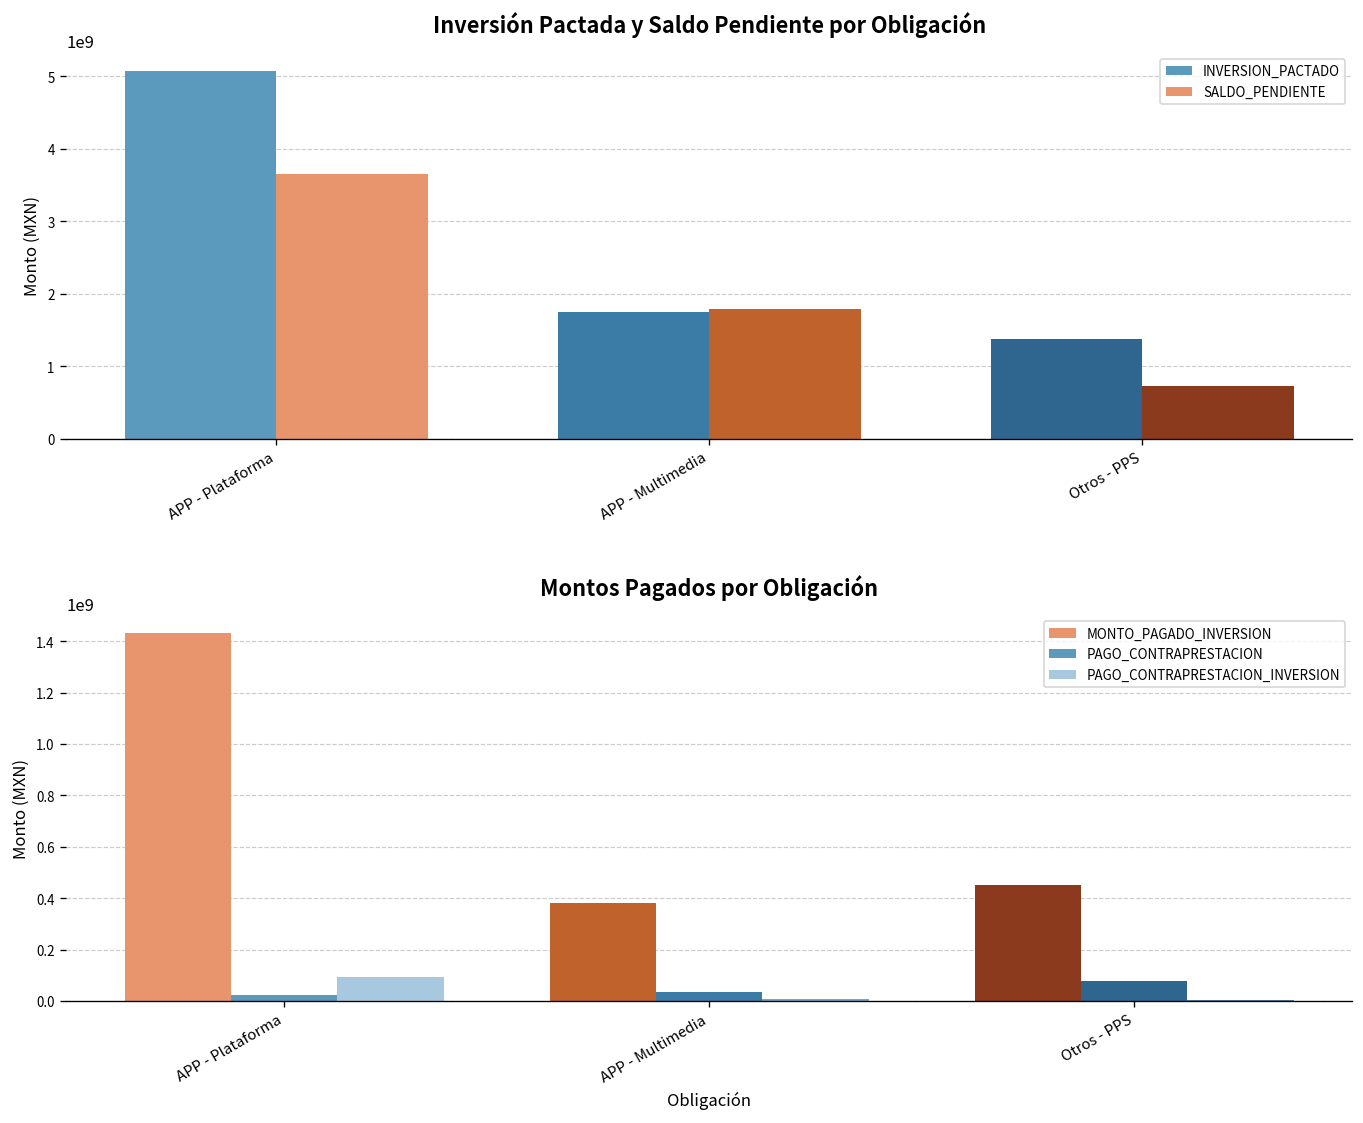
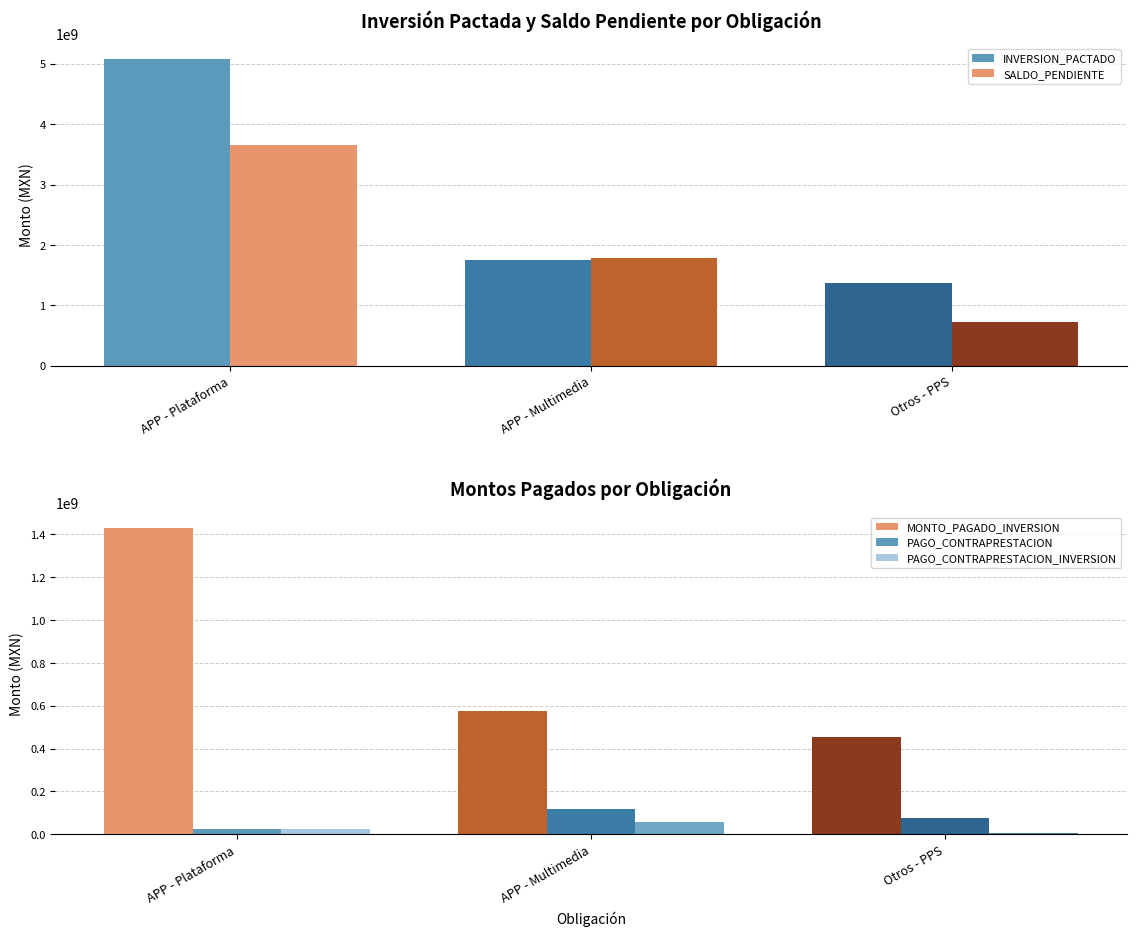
  {
    "Inversión Pactada y Saldo Pendiente por Obligación": {
      "INVERSION_PACTADO": {
        "APP - Plataforma": 5100000000,
        "APP - Multimedia": 1700000000,
        "Otros - PPS": 1400000000
      },
      "SALDO_PENDIENTE": {
        "APP - Plataforma": 3600000000,
        "APP - Multimedia": 1800000000,
        "Otros - PPS": 700000000
      }
    },
    "Montos Pagados por Obligación": {
      "MONTO_PAGADO_INVERSION": {
        "APP - Plataforma": 1430000000,
-       "APP - Multimedia": 380000000,
+       "APP - Multimedia": 570000000,
        "Otros - PPS": 450000000
      },
      "PAGO_CONTRAPRESTACION": {
        "APP - Plataforma": 30000000,
-       "APP - Multimedia": 30000000,
+       "APP - Multimedia": 120000000,
        "Otros - PPS": 80000000
      },
      "PAGO_CONTRAPRESTACION_INVERSION": {
-       "APP - Plataforma": 90000000,
-       "APP - Multimedia": 10000000
+       "APP - Plataforma": 20000000,
+       "APP - Multimedia": 60000000
      }
    }
  }
